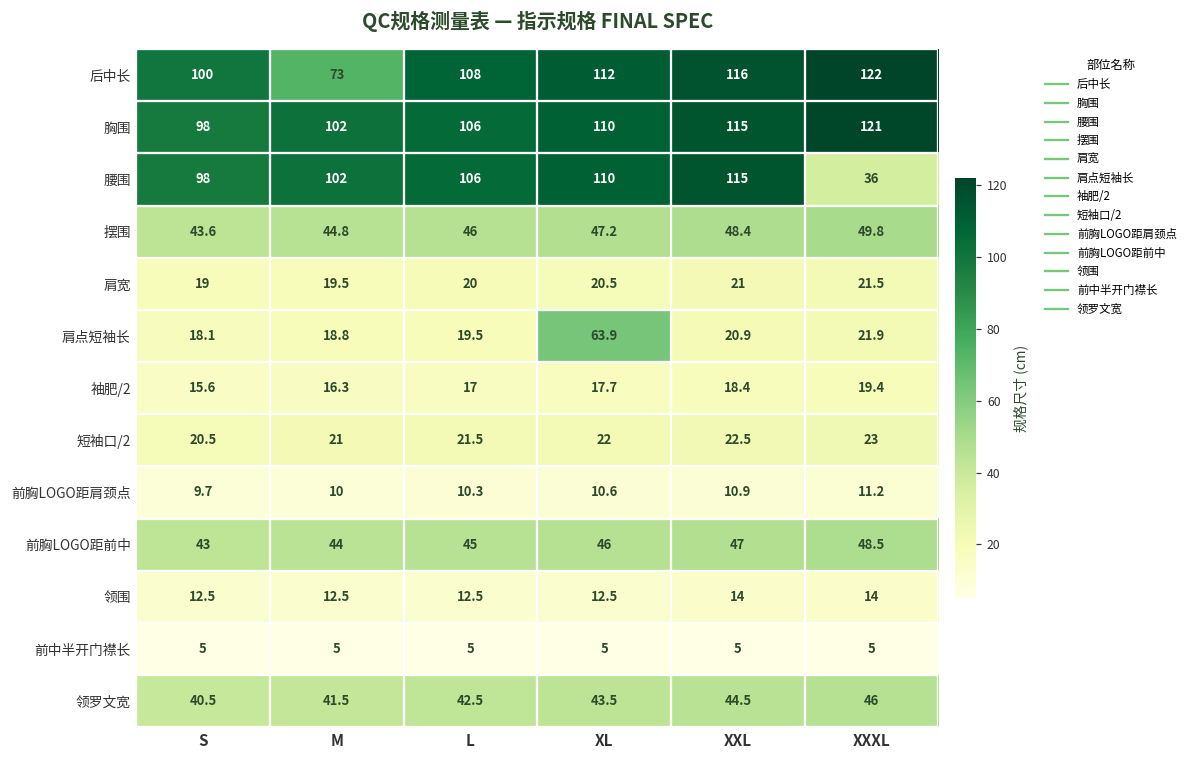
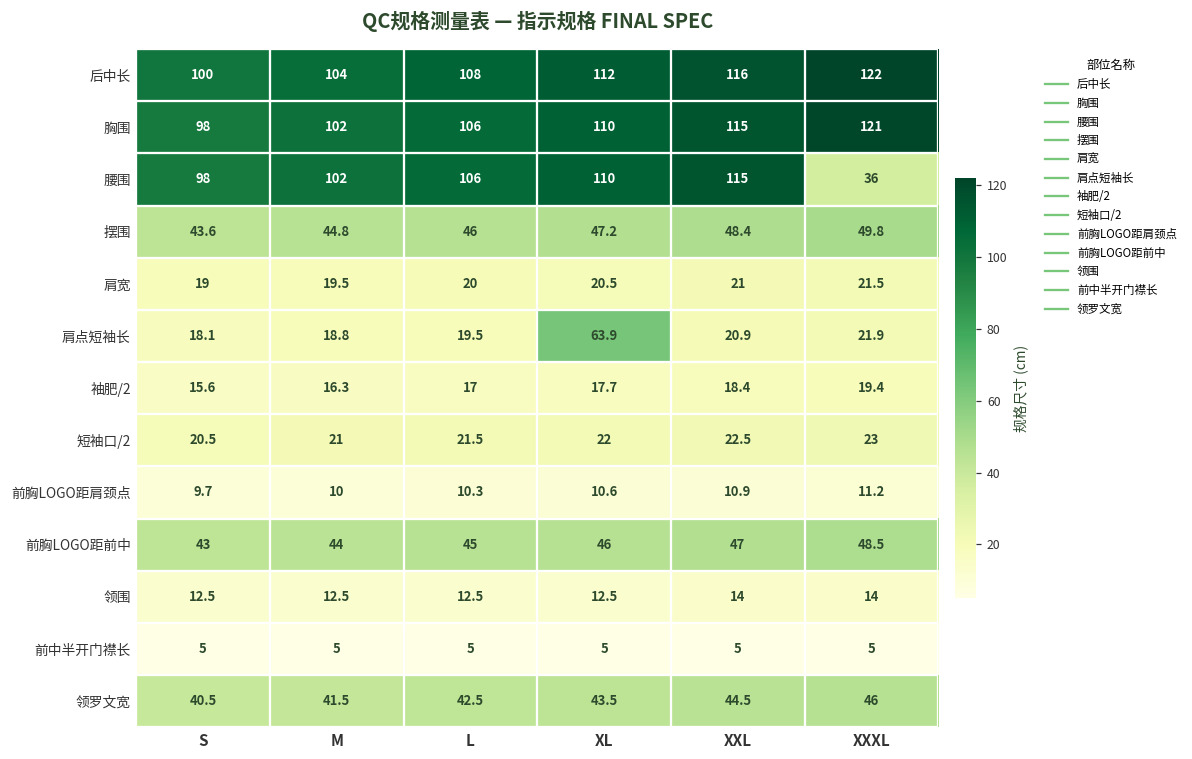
  {
    "后中长": {
      "S": 100,
-     "M": 73,
+     "M": 104,
      "L": 108,
      "XL": 112,
      "XXL": 116,
      "XXXL": 122
    },
    "胸围": {
      "S": 98,
      "M": 102,
      "L": 106,
      "XL": 110,
      "XXL": 115,
      "XXXL": 121
    },
    "腰围": {
      "S": 98,
      "M": 102,
      "L": 106,
      "XL": 110,
      "XXL": 115,
      "XXXL": 36
    },
    "摆围": {
      "S": 43.6,
      "M": 44.8,
      "L": 46,
      "XL": 47.2,
      "XXL": 48.4,
      "XXXL": 49.8
    },
    "肩宽": {
      "S": 19,
      "M": 19.5,
      "L": 20,
      "XL": 20.5,
      "XXL": 21,
      "XXXL": 21.5
    },
    "肩点短袖长": {
      "S": 18.1,
      "M": 18.8,
      "L": 19.5,
      "XL": 63.9,
      "XXL": 20.9,
      "XXXL": 21.9
    },
    "袖肥/2": {
      "S": 15.6,
      "M": 16.3,
      "L": 17,
      "XL": 17.7,
      "XXL": 18.4,
      "XXXL": 19.4
    },
    "短袖口/2": {
      "S": 20.5,
      "M": 21,
      "L": 21.5,
      "XL": 22,
      "XXL": 22.5,
      "XXXL": 23
    },
    "前胸LOGO距肩颈点": {
      "S": 9.7,
      "M": 10,
      "L": 10.3,
      "XL": 10.6,
      "XXL": 10.9,
      "XXXL": 11.2
    },
    "前胸LOGO距前中": {
      "S": 43,
      "M": 44,
      "L": 45,
      "XL": 46,
      "XXL": 47,
      "XXXL": 48.5
    },
    "领围": {
      "S": 12.5,
      "M": 12.5,
      "L": 12.5,
      "XL": 12.5,
      "XXL": 14,
      "XXXL": 14
    },
    "前中半开门襟长": {
      "S": 5,
      "M": 5,
      "L": 5,
      "XL": 5,
      "XXL": 5,
      "XXXL": 5
    },
    "领罗文宽": {
      "S": 40.5,
      "M": 41.5,
      "L": 42.5,
      "XL": 43.5,
      "XXL": 44.5,
      "XXXL": 46
    }
  }
